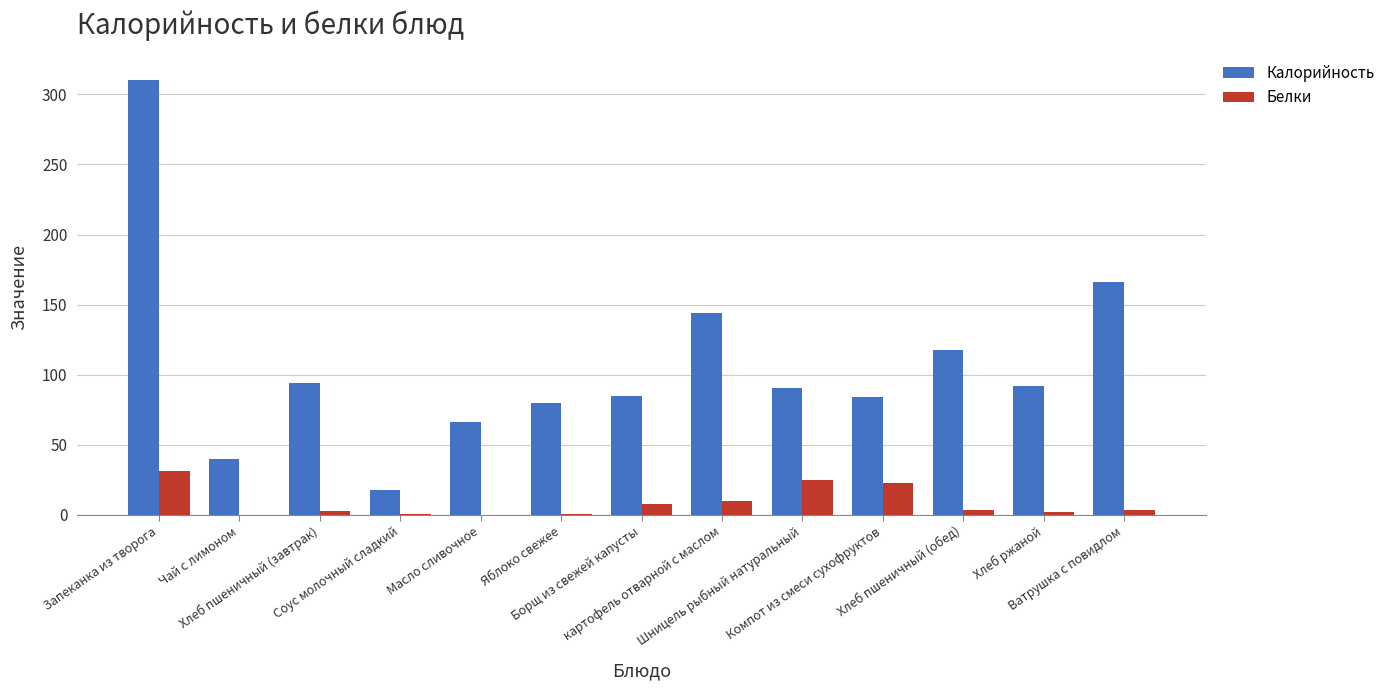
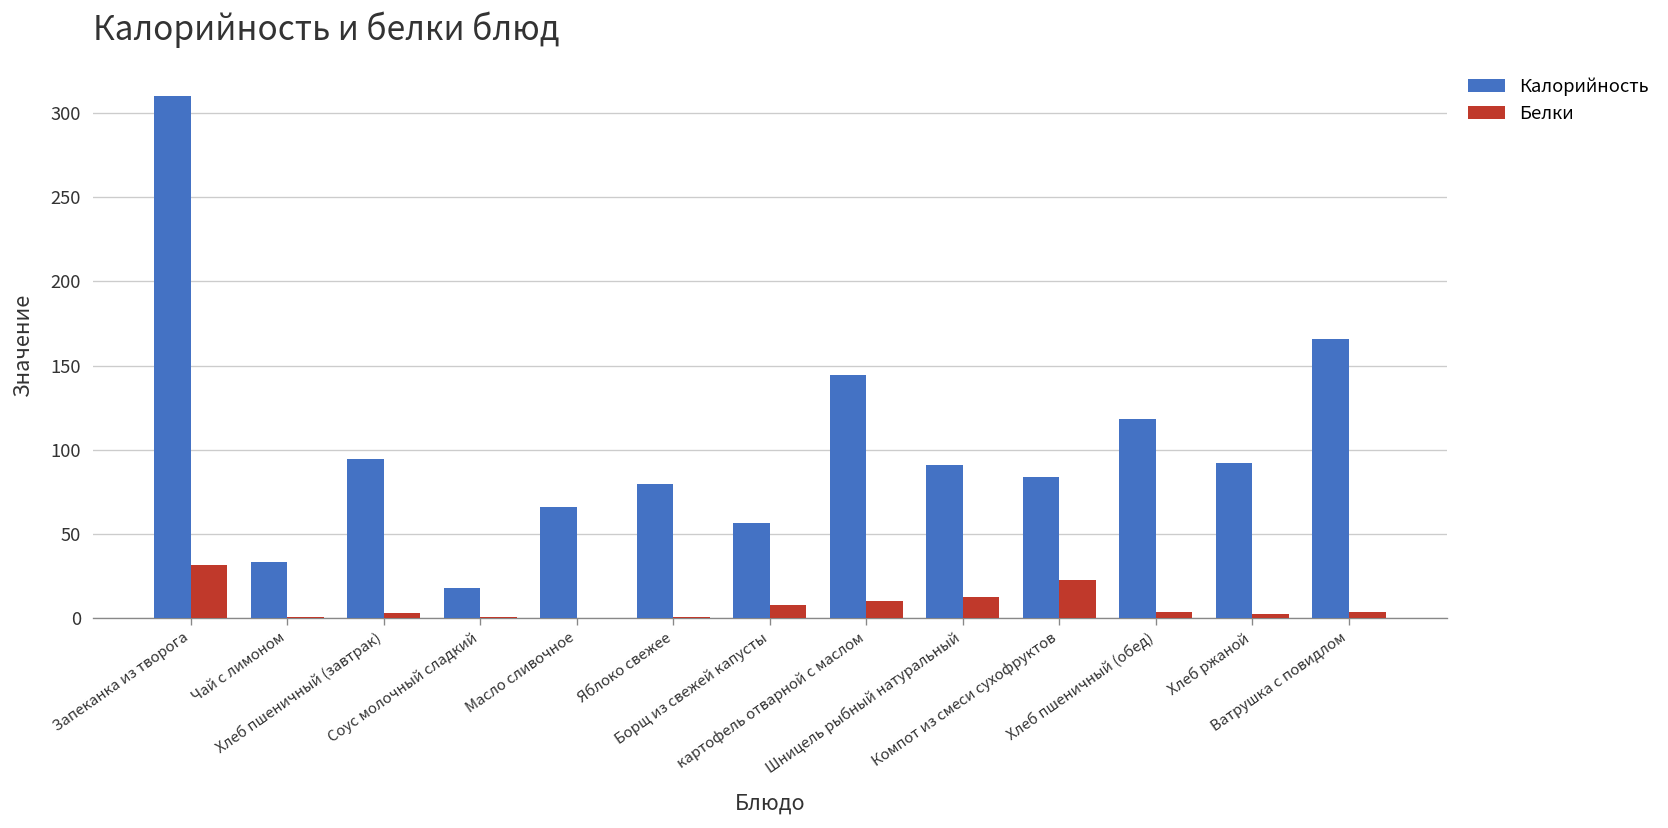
  {
    "Калорийность": {
      "Запеканка из творога": 310,
-     "Чай с лимоном": 40,
+     "Чай с лимоном": 33,
      "Хлеб пшеничный (завтрак)": 94,
      "Соус молочный сладкий": 18,
      "Масло сливочное": 66,
      "Яблоко свежее": 80,
-     "Борщ из свежей капусты": 85,
+     "Борщ из свежей капусты": 57,
      "картофель отварной с маслом": 144,
      "Шницель рыбный натуральный": 91,
      "Компот из смеси сухофруктов": 84,
      "Хлеб пшеничный (обед)": 118,
      "Хлеб ржаной": 92,
      "Ватрушка с повидлом": 166
    },
    "Белки": {
      "Запеканка из творога": 32,
      "Хлеб пшеничный (завтрак)": 3,
      "Борщ из свежей капусты": 8,
      "картофель отварной с маслом": 10,
-     "Шницель рыбный натуральный": 25,
+     "Шницель рыбный натуральный": 12,
      "Компот из смеси сухофруктов": 23,
      "Хлеб пшеничный (обед)": 4,
      "Хлеб ржаной": 2,
      "Ватрушка с повидлом": 4
    }
  }
